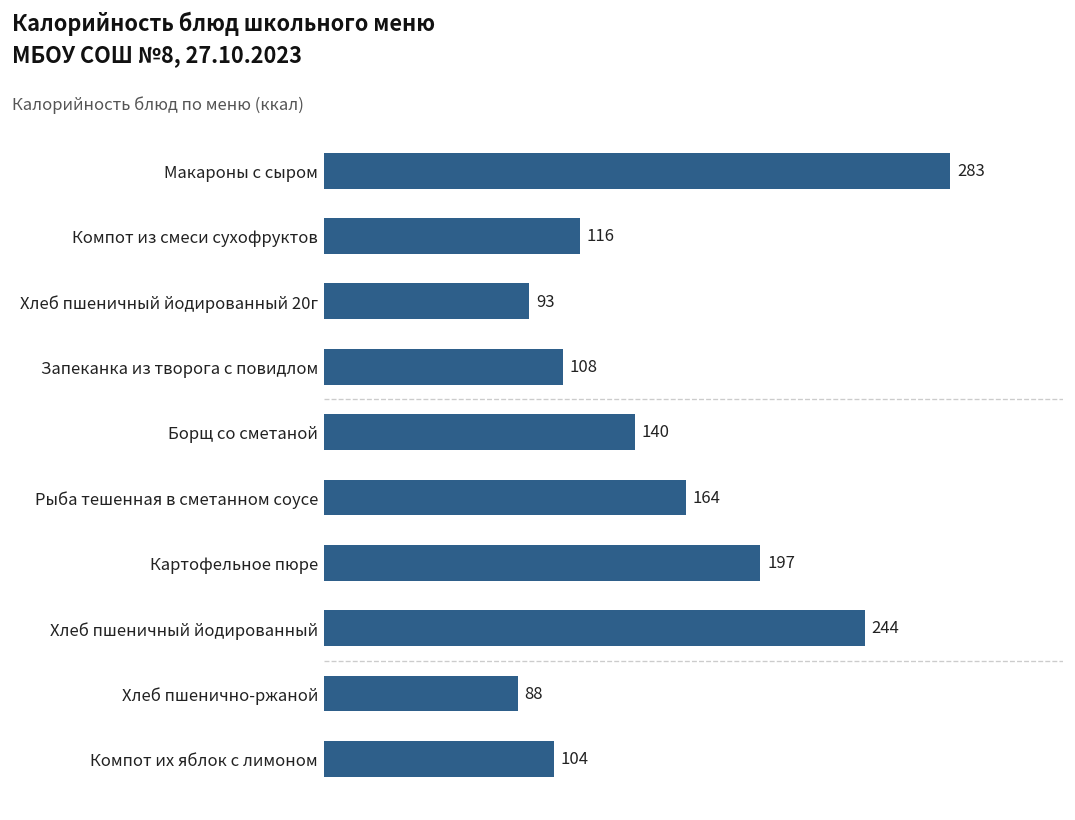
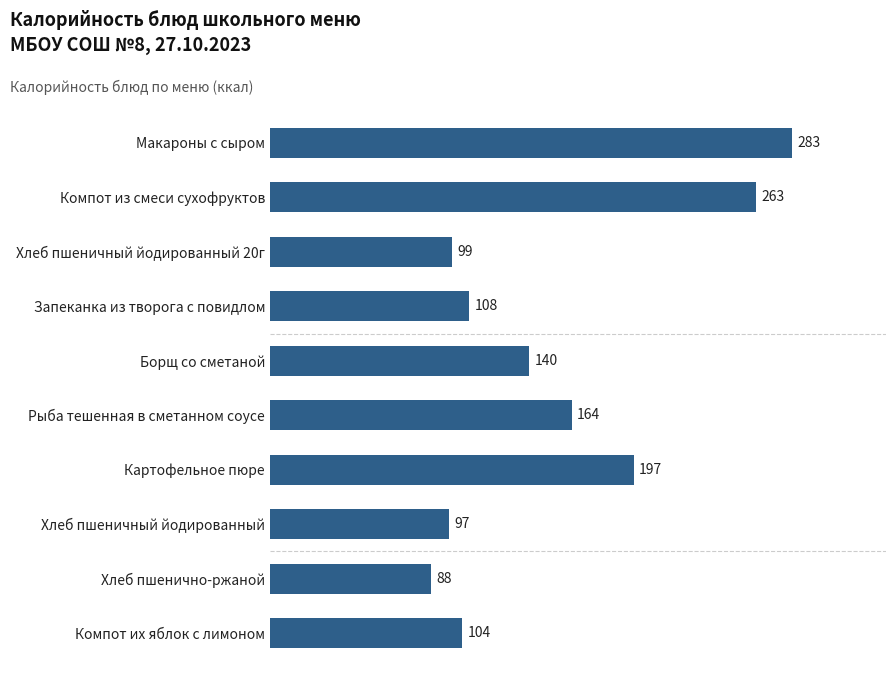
  {
    "Макароны с сыром": 283,
-   "Компот из смеси сухофруктов": 116,
-   "Хлеб пшеничный йодированный 20г": 93,
+   "Компот из смеси сухофруктов": 263,
+   "Хлеб пшеничный йодированный 20г": 99,
    "Запеканка из творога с повидлом": 108,
    "Борщ со сметаной": 140,
    "Рыба тешенная в сметанном соусе": 164,
    "Картофельное пюре": 197,
-   "Хлеб пшеничный йодированный": 244,
+   "Хлеб пшеничный йодированный": 97,
    "Хлеб пшенично-ржаной": 88,
    "Компот их яблок с лимоном": 104
  }
